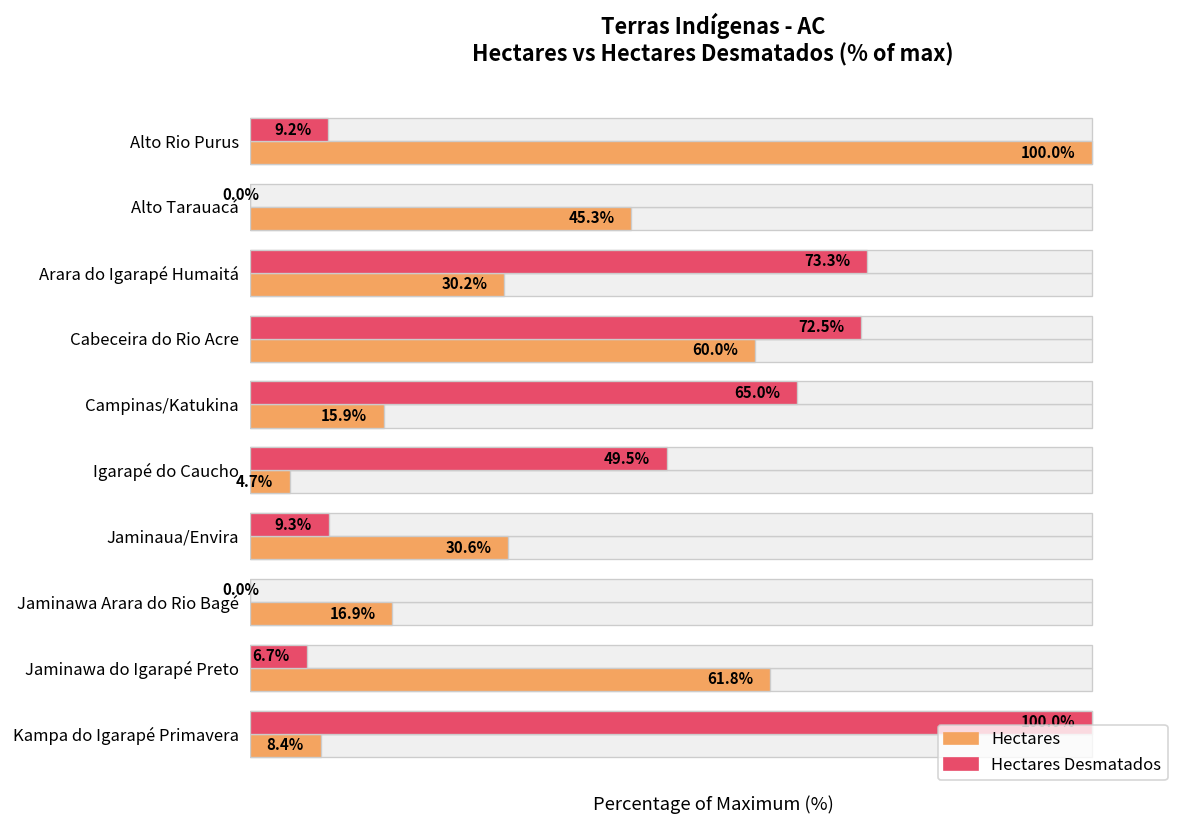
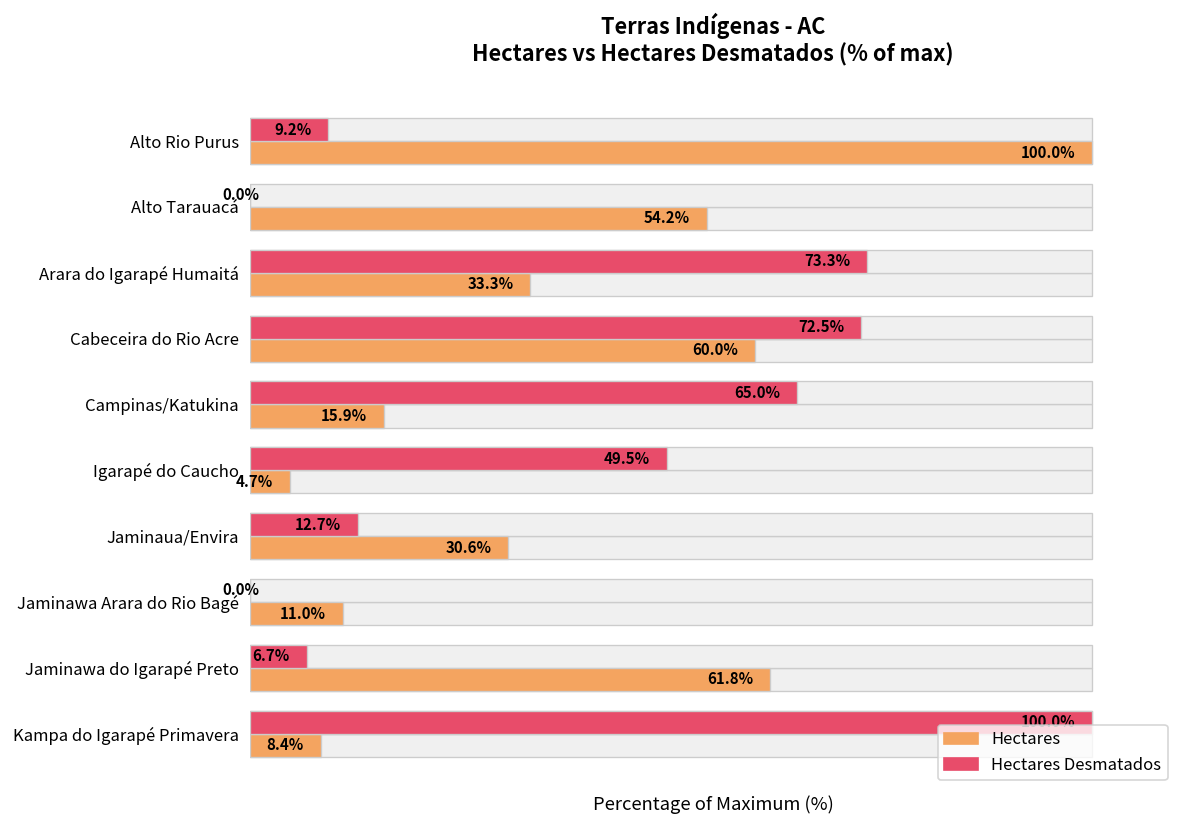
  {
    "Hectares": {
      "Alto Rio Purus": "100.0%",
-     "Alto Tarauacá": "45.3%",
-     "Arara do Igarapé Humaitá": "30.2%",
-     "Jaminawa Arara do Rio Bagé": "16.9%"
+     "Alto Tarauacá": "54.2%",
+     "Arara do Igarapé Humaitá": "33.3%",
+     "Jaminawa Arara do Rio Bagé": "11.0%"
    },
    "Hectares Desmatados": {
      "Alto Tarauacá": "0.0%",
-     "Jaminaua/Envira": "9.3%",
+     "Jaminaua/Envira": "12.7%",
      "Jaminawa Arara do Rio Bagé": "0.0%"
    }
  }
